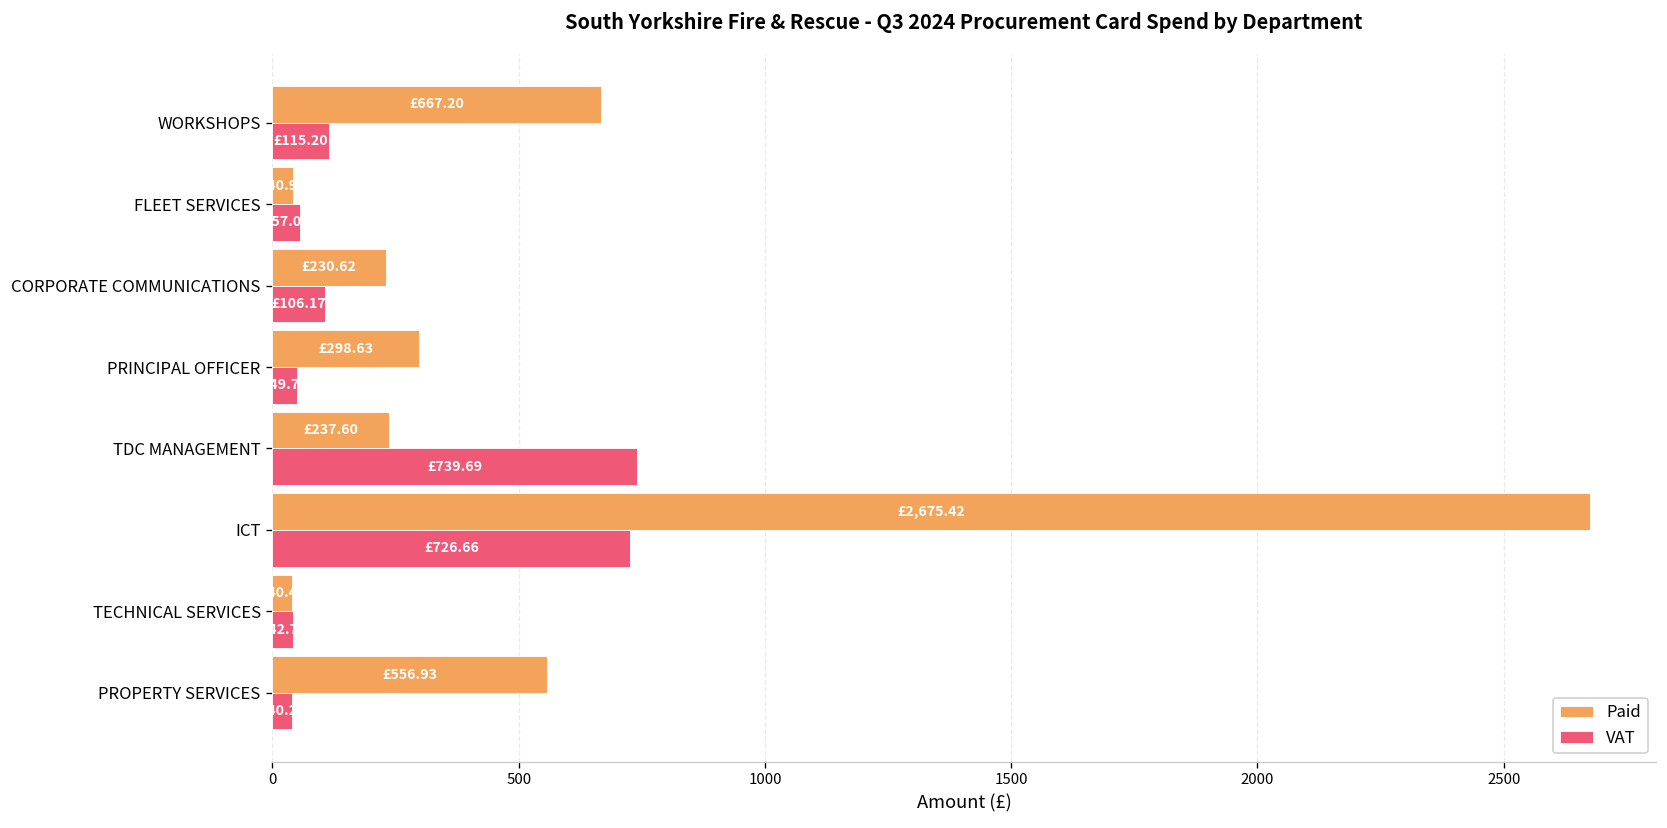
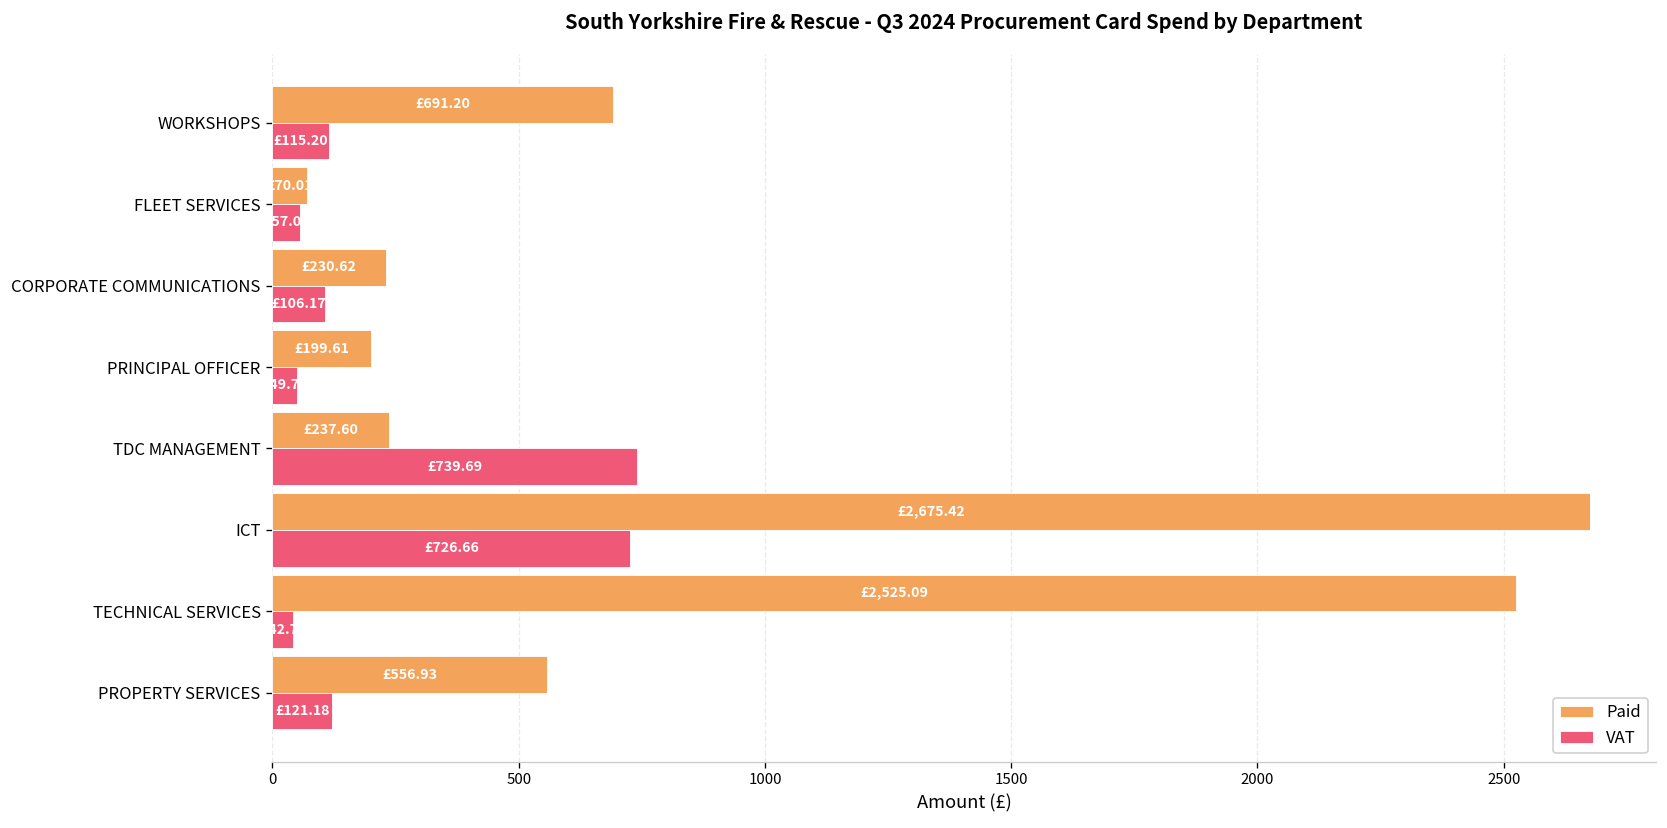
  {
    "Paid": {
-     "WORKSHOPS": "£667.20",
-     "FLEET SERVICES": "40",
+     "WORKSHOPS": "£691.20",
+     "FLEET SERVICES": "70",
      "CORPORATE COMMUNICATIONS": "£230.62",
-     "PRINCIPAL OFFICER": "£298.63",
+     "PRINCIPAL OFFICER": "£199.61",
      "TDC MANAGEMENT": "£237.60",
      "ICT": "£2,675.42",
-     "TECHNICAL SERVICES": "40",
+     "TECHNICAL SERVICES": "2530",
      "PROPERTY SERVICES": "£556.93"
    },
    "VAT": {
      "PRINCIPAL OFFICER": "50",
      "TECHNICAL SERVICES": "40",
-     "PROPERTY SERVICES": "40"
+     "PROPERTY SERVICES": "120"
    }
  }
